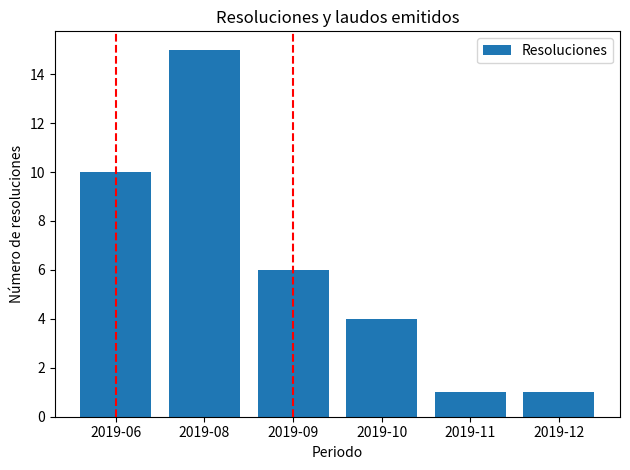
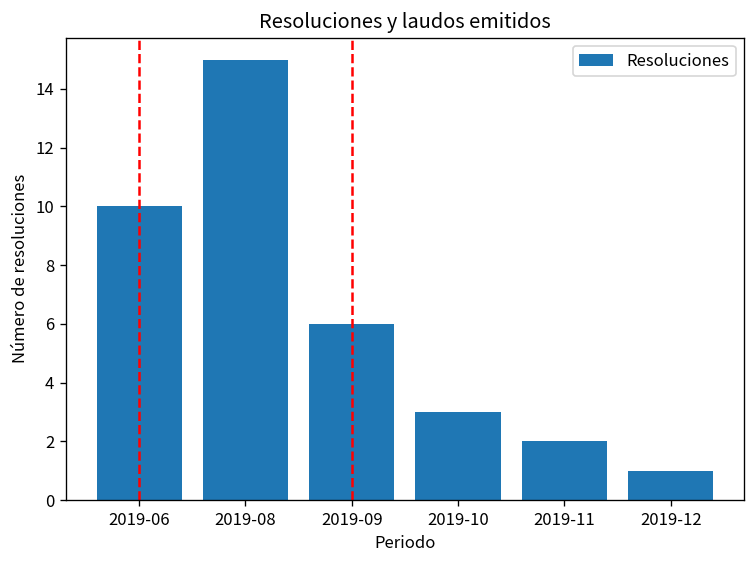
  {
    "2019-06": 10,
    "2019-08": 15,
    "2019-09": 6,
-   "2019-10": 4,
-   "2019-11": 1,
+   "2019-10": 3,
+   "2019-11": 2,
    "2019-12": 1
  }
